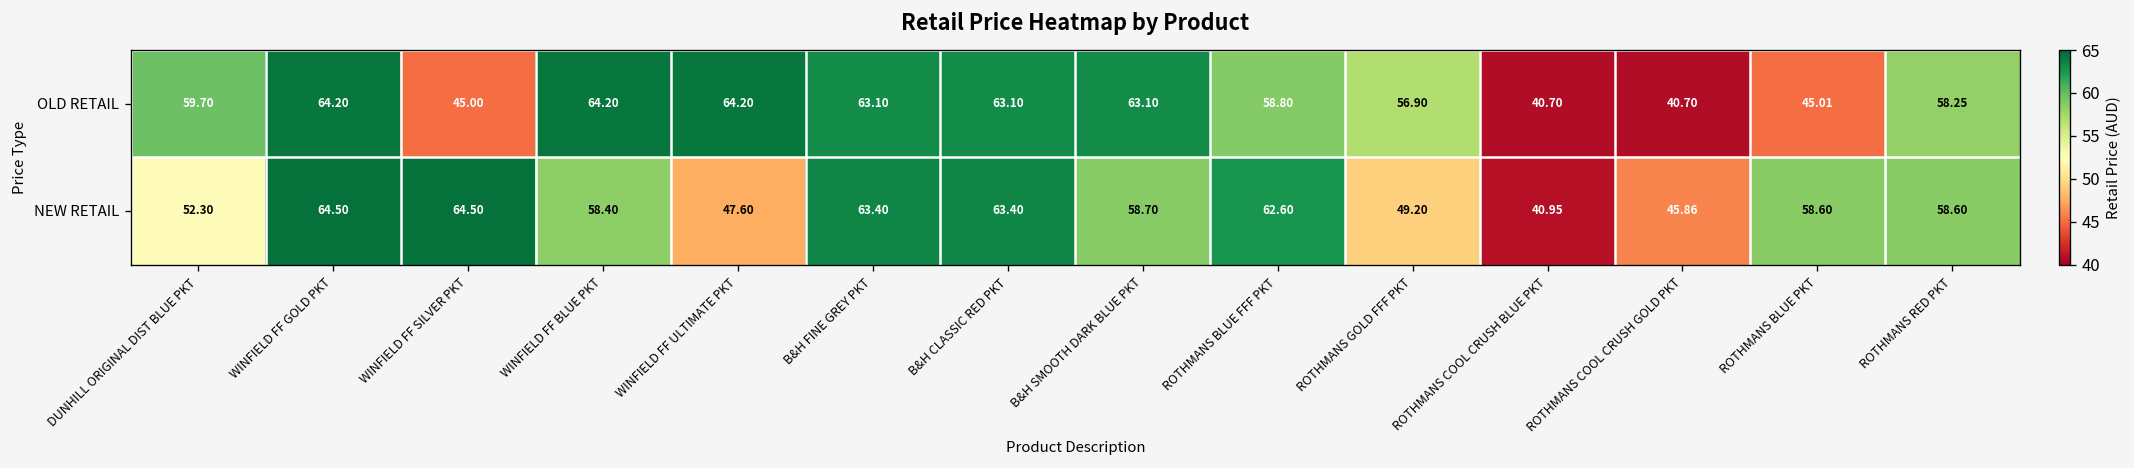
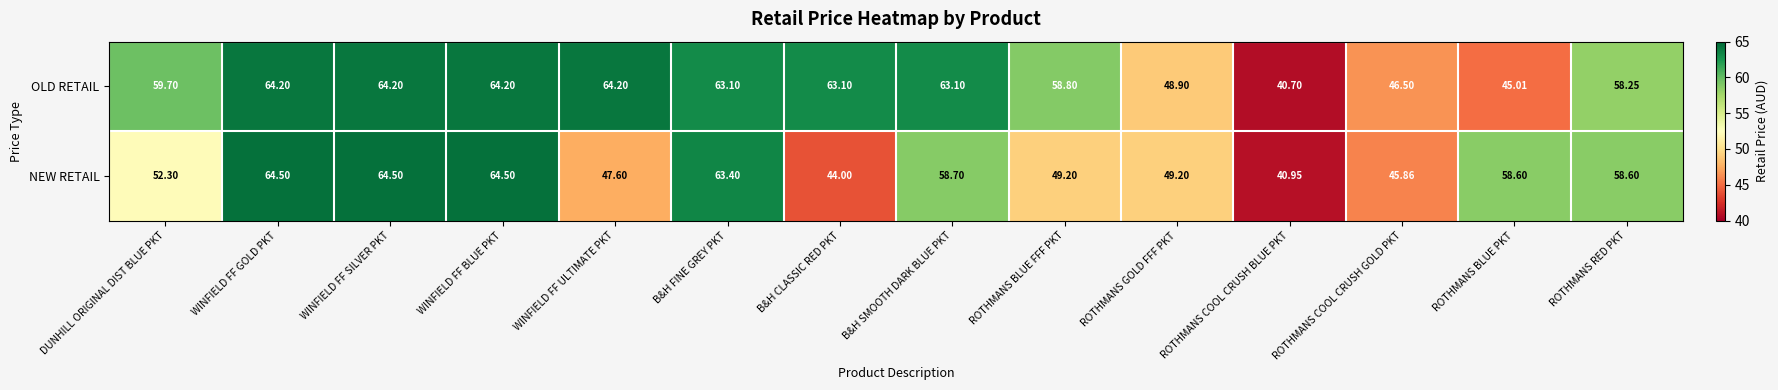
  {
    "OLD RETAIL": {
      "DUNHILL ORIGINAL DIST BLUE PKT": 59.70,
      "WINFIELD FF GOLD PKT": 64.20,
-     "WINFIELD FF SILVER PKT": 45.00,
+     "WINFIELD FF SILVER PKT": 64.20,
      "WINFIELD FF BLUE PKT": 64.20,
      "WINFIELD FF ULTIMATE PKT": 64.20,
      "B&H FINE GREY PKT": 63.10,
      "B&H CLASSIC RED PKT": 63.10,
      "B&H SMOOTH DARK BLUE PKT": 63.10,
      "ROTHMANS BLUE FFF PKT": 58.80,
-     "ROTHMANS GOLD FFF PKT": 56.90,
+     "ROTHMANS GOLD FFF PKT": 48.90,
      "ROTHMANS COOL CRUSH BLUE PKT": 40.70,
-     "ROTHMANS COOL CRUSH GOLD PKT": 40.70,
+     "ROTHMANS COOL CRUSH GOLD PKT": 46.50,
      "ROTHMANS BLUE PKT": 45.01,
      "ROTHMANS RED PKT": 58.25
    },
    "NEW RETAIL": {
      "DUNHILL ORIGINAL DIST BLUE PKT": 52.30,
      "WINFIELD FF GOLD PKT": 64.50,
      "WINFIELD FF SILVER PKT": 64.50,
-     "WINFIELD FF BLUE PKT": 58.40,
+     "WINFIELD FF BLUE PKT": 64.50,
      "WINFIELD FF ULTIMATE PKT": 47.60,
      "B&H FINE GREY PKT": 63.40,
-     "B&H CLASSIC RED PKT": 63.40,
+     "B&H CLASSIC RED PKT": 44.00,
      "B&H SMOOTH DARK BLUE PKT": 58.70,
-     "ROTHMANS BLUE FFF PKT": 62.60,
+     "ROTHMANS BLUE FFF PKT": 49.20,
      "ROTHMANS GOLD FFF PKT": 49.20,
      "ROTHMANS COOL CRUSH BLUE PKT": 40.95,
      "ROTHMANS COOL CRUSH GOLD PKT": 45.86,
      "ROTHMANS BLUE PKT": 58.60,
      "ROTHMANS RED PKT": 58.60
    }
  }
